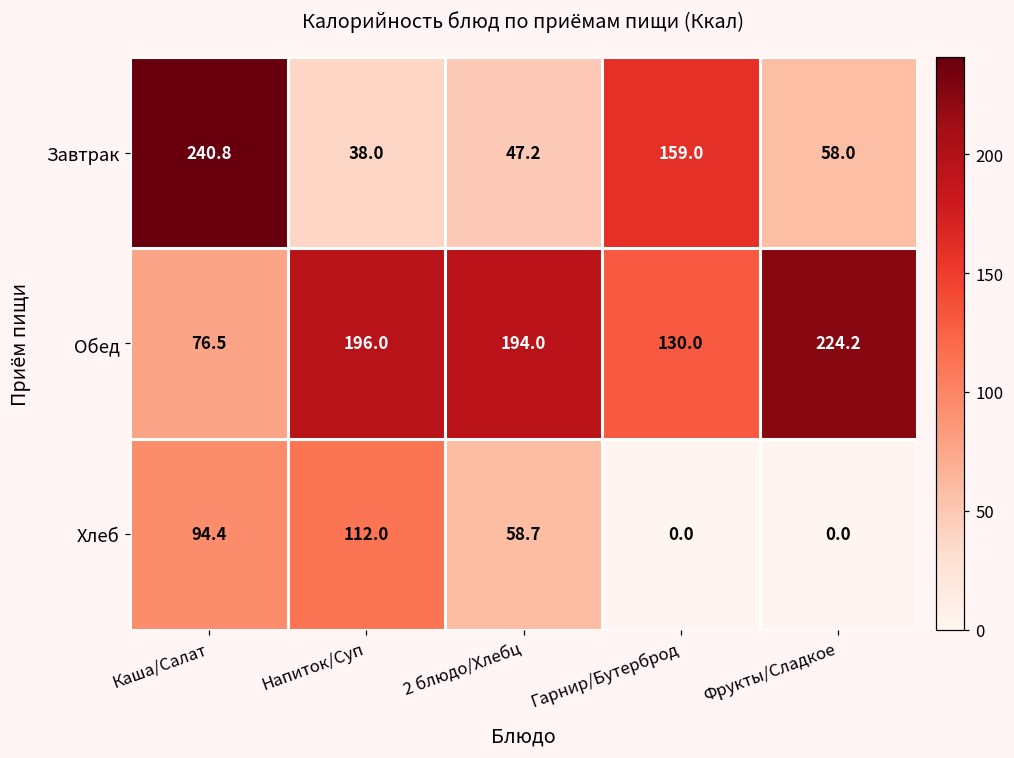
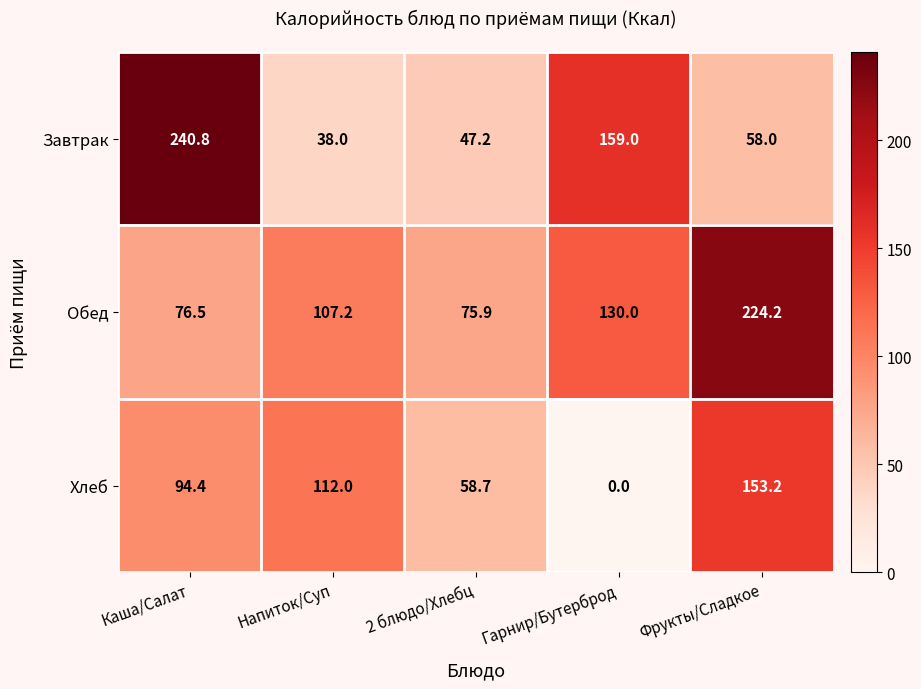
  {
    "Завтрак": {
      "Каша/Салат": 240.8,
      "Напиток/Суп": 38.0,
      "2 блюдо/Хлебц": 47.2,
      "Гарнир/Бутерброд": 159.0,
      "Фрукты/Сладкое": 58.0
    },
    "Обед": {
      "Каша/Салат": 76.5,
-     "Напиток/Суп": 196.0,
-     "2 блюдо/Хлебц": 194.0,
+     "Напиток/Суп": 107.2,
+     "2 блюдо/Хлебц": 75.9,
      "Гарнир/Бутерброд": 130.0,
      "Фрукты/Сладкое": 224.2
    },
    "Хлеб": {
      "Каша/Салат": 94.4,
      "Напиток/Суп": 112.0,
      "2 блюдо/Хлебц": 58.7,
      "Гарнир/Бутерброд": 0.0,
-     "Фрукты/Сладкое": 0.0
+     "Фрукты/Сладкое": 153.2
    }
  }
